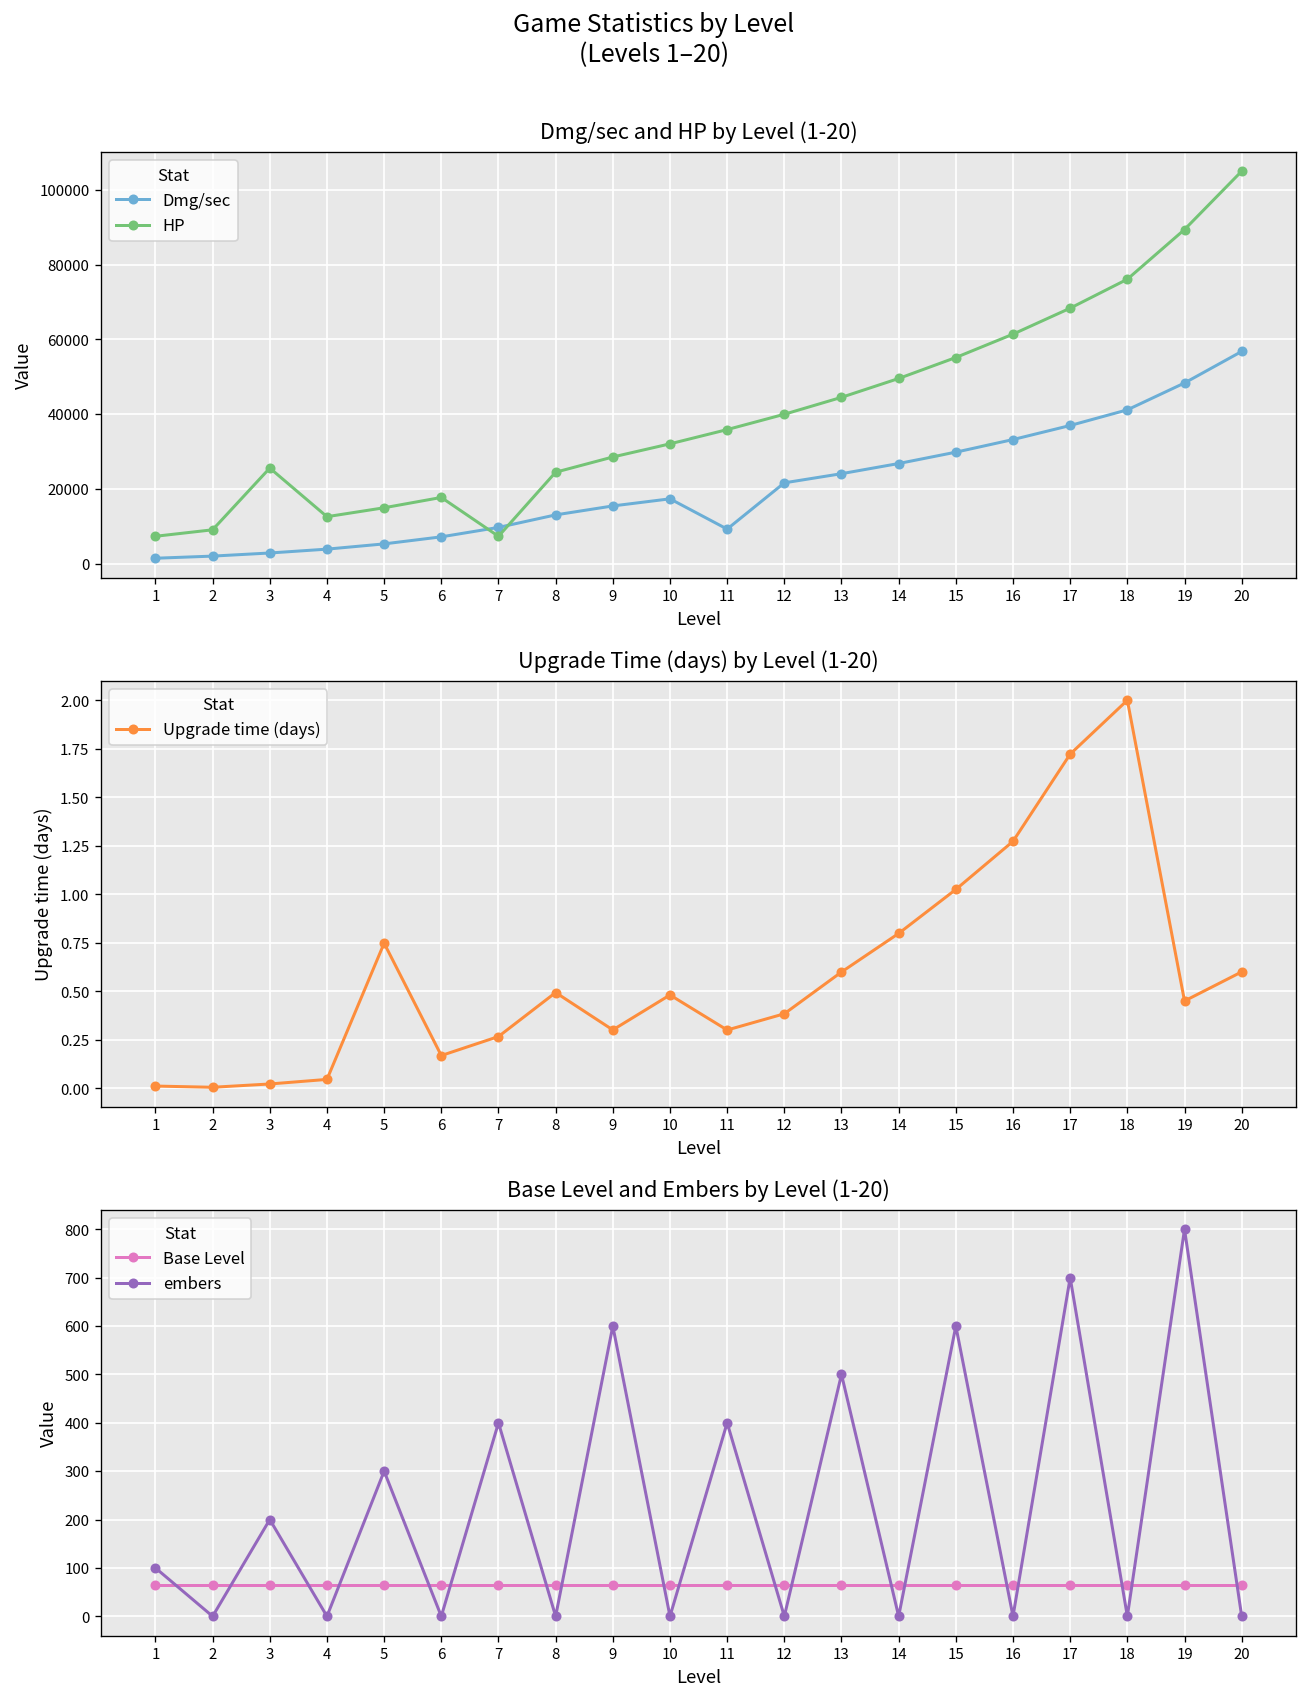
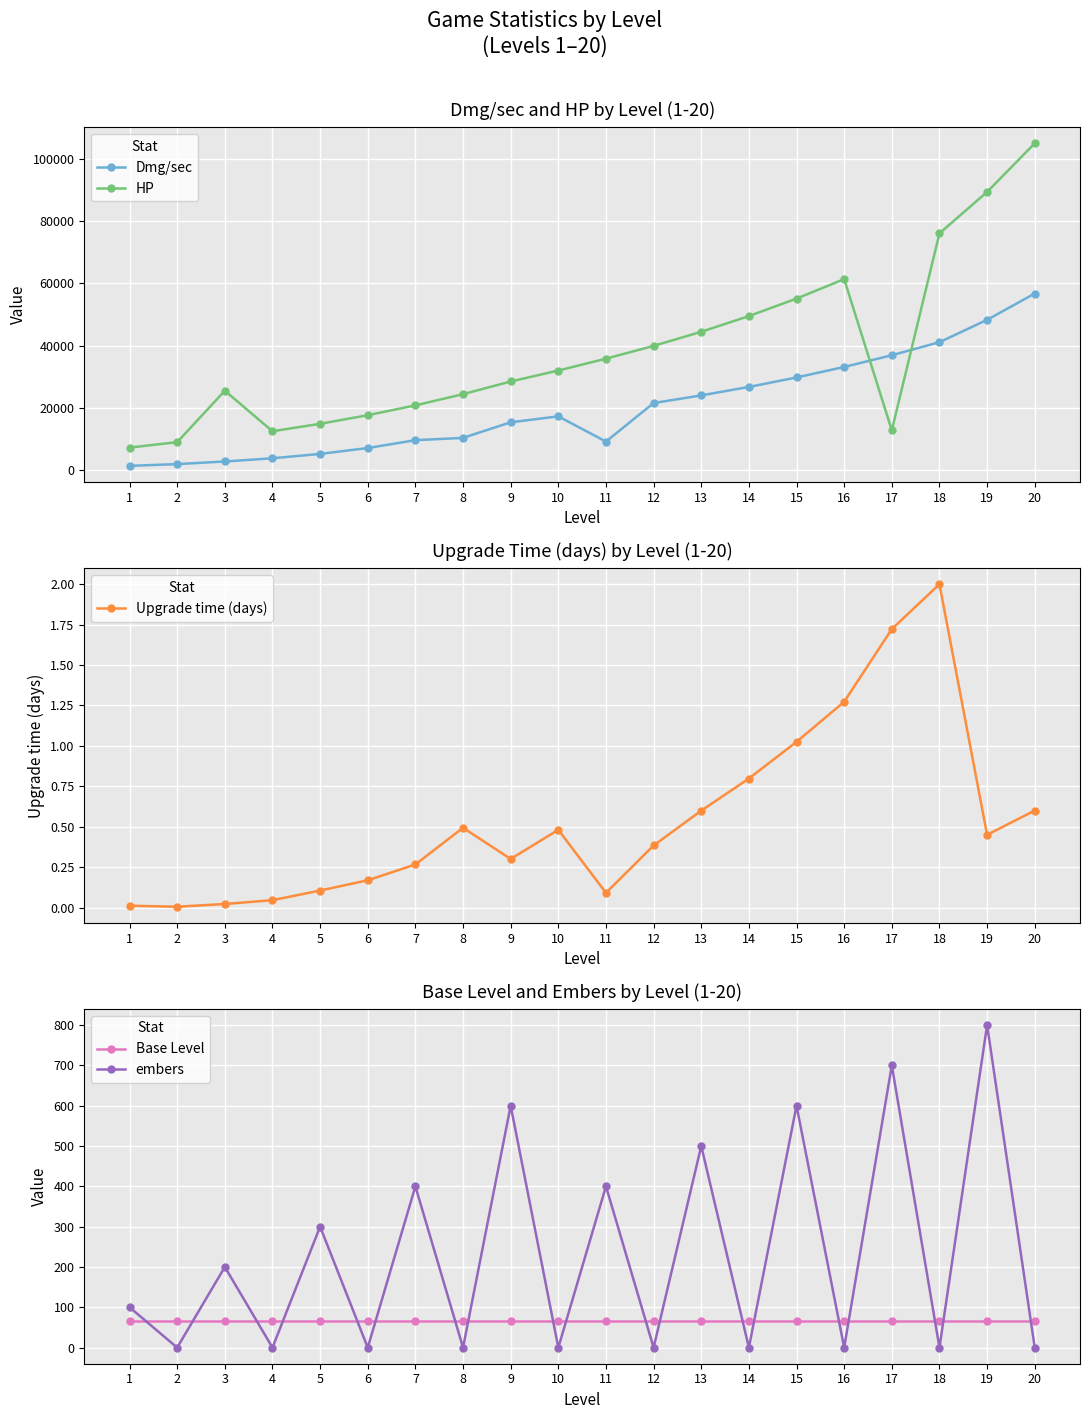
  {
    "Dmg/sec and HP by Level (1-20)": {
      "Dmg/sec": {
        "1": 1000,
        "2": 2000,
        "3": 3000,
        "4": 4000,
        "5": 5000,
        "6": 7000,
        "7": 10000,
-       "8": 13000,
+       "8": 10000,
        "9": 15000,
        "10": 17000,
        "11": 9000,
        "12": 22000,
        "13": 24000,
        "14": 27000,
        "15": 30000,
        "16": 33000,
        "17": 37000,
        "18": 41000,
        "19": 48000,
        "20": 57000
      },
      "HP": {
        "1": 7000,
        "2": 9000,
        "3": 26000,
        "4": 13000,
        "5": 15000,
        "6": 18000,
-       "7": 7000,
+       "7": 21000,
        "8": 24000,
        "9": 29000,
        "10": 32000,
        "11": 36000,
        "12": 40000,
        "13": 45000,
        "14": 50000,
        "15": 55000,
        "16": 61000,
-       "17": 68000,
+       "17": 13000,
        "18": 76000,
        "19": 89000,
        "20": 105000
      }
    },
    "Upgrade Time (days) by Level (1-20)": {
      "1": 0.01,
      "2": 0.01,
      "3": 0.02,
      "4": 0.05,
-     "5": 0.75,
+     "5": 0.11,
      "6": 0.17,
      "7": 0.27,
      "8": 0.49,
      "9": 0.30,
      "10": 0.48,
-     "11": 0.30,
+     "11": 0.09,
      "12": 0.38,
      "13": 0.60,
      "14": 0.80,
      "15": 1.02,
      "16": 1.27,
      "17": 1.72,
      "18": 2.00,
      "19": 0.45,
      "20": 0.60
    },
    "Base Level and Embers by Level (1-20)": {
      "Base Level": {
        "1": 70,
        "2": 70,
        "3": 70,
        "4": 70,
        "5": 70,
        "6": 70,
        "7": 70,
        "8": 70,
        "9": 70,
        "10": 70,
        "11": 70,
        "12": 70,
        "13": 70,
        "14": 70,
        "15": 70,
        "16": 70,
        "17": 70,
        "18": 70,
        "19": 70,
        "20": 70
      },
      "embers": {
        "1": 100,
        "2": 0,
        "3": 200,
        "4": 0,
        "5": 300,
        "6": 0,
        "7": 400,
        "8": 0,
        "9": 600,
        "10": 0,
        "11": 400,
        "12": 0,
        "13": 500,
        "14": 0,
        "15": 600,
        "16": 0,
        "17": 700,
        "18": 0,
        "19": 800,
        "20": 0
      }
    }
  }
